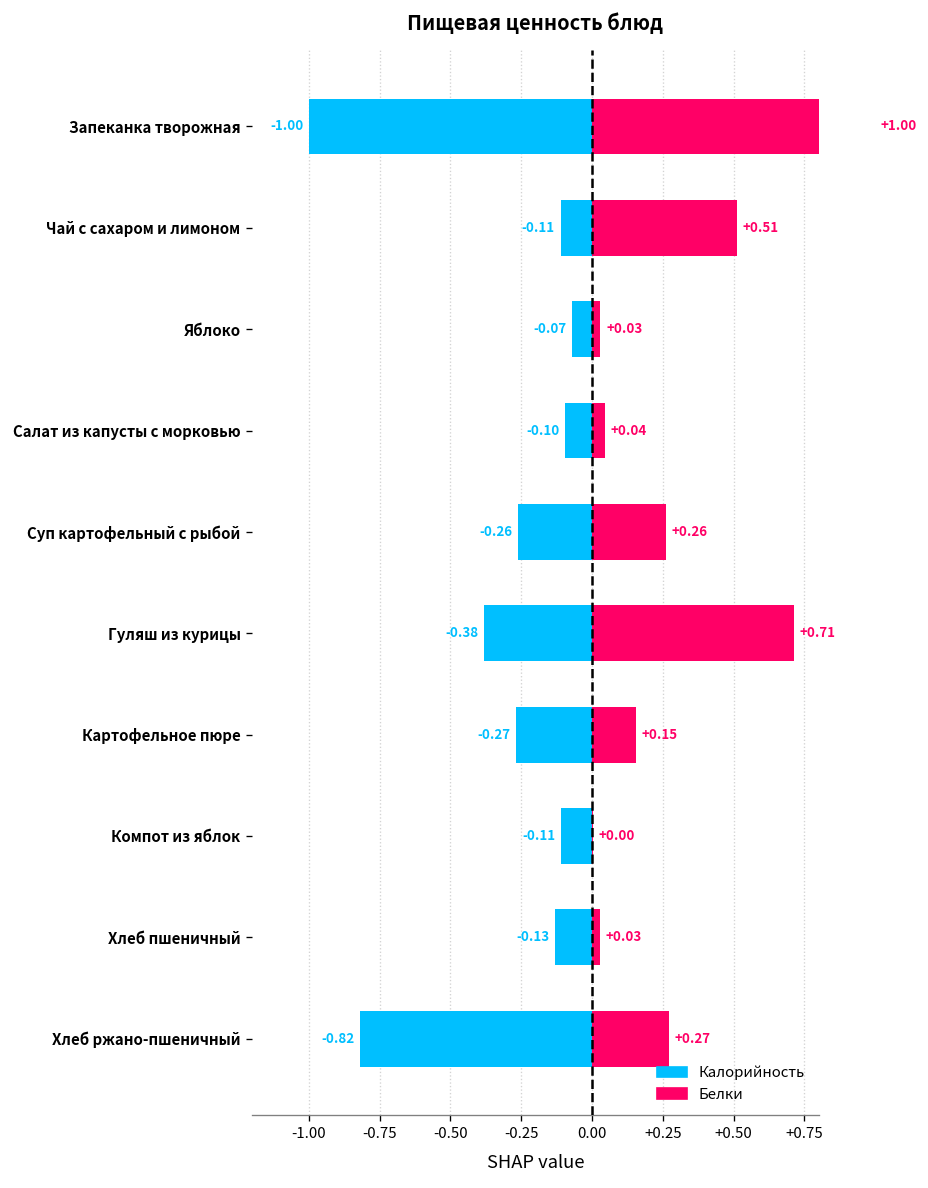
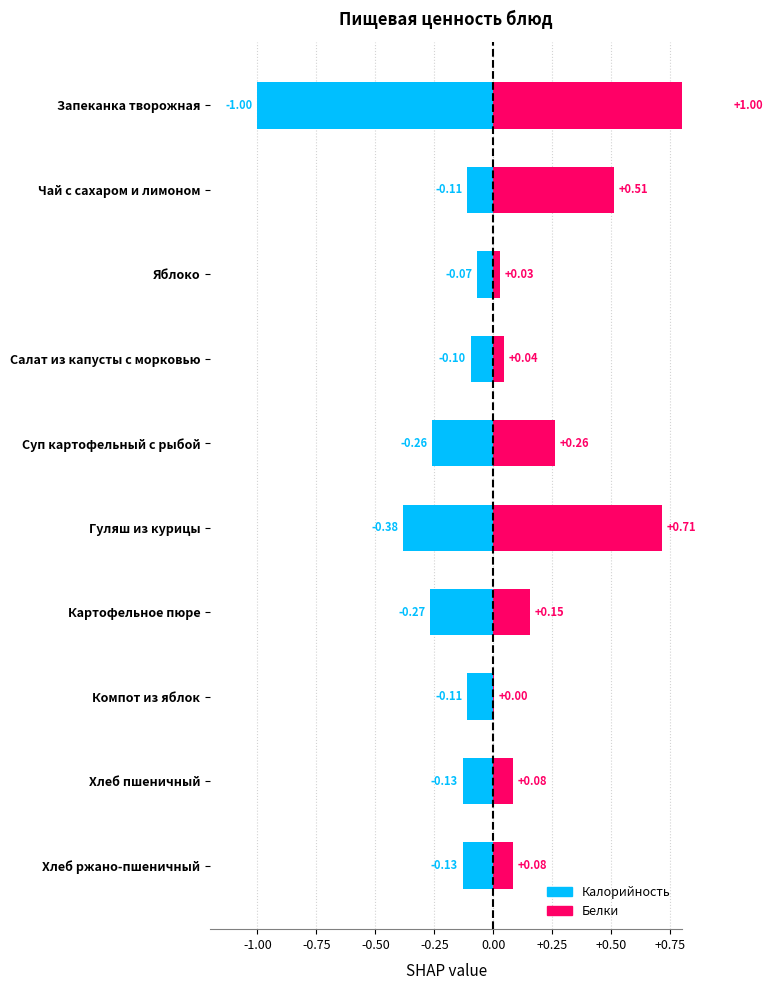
  {
    "Калорийность": {
      "Запеканка творожная": "-1.00",
      "Чай с сахаром и лимоном": "-0.11",
      "Яблоко": "-0.07",
      "Салат из капусты с морковью": "-0.10",
      "Суп картофельный с рыбой": "-0.26",
      "Гуляш из курицы": "-0.38",
      "Картофельное пюре": "-0.27",
      "Компот из яблок": "-0.11",
      "Хлеб пшеничный": "-0.13",
-     "Хлеб ржано-пшеничный": "-0.82"
+     "Хлеб ржано-пшеничный": "-0.13"
    },
    "Белки": {
      "Чай с сахаром и лимоном": "+0.51",
      "Яблоко": "+0.03",
      "Салат из капусты с морковью": "+0.04",
      "Суп картофельный с рыбой": "+0.26",
      "Гуляш из курицы": "+0.71",
      "Картофельное пюре": "+0.15",
      "Компот из яблок": "+0.00",
-     "Хлеб пшеничный": "+0.03",
-     "Хлеб ржано-пшеничный": "+0.27"
+     "Хлеб пшеничный": "+0.08",
+     "Хлеб ржано-пшеничный": "+0.08"
    }
  }
